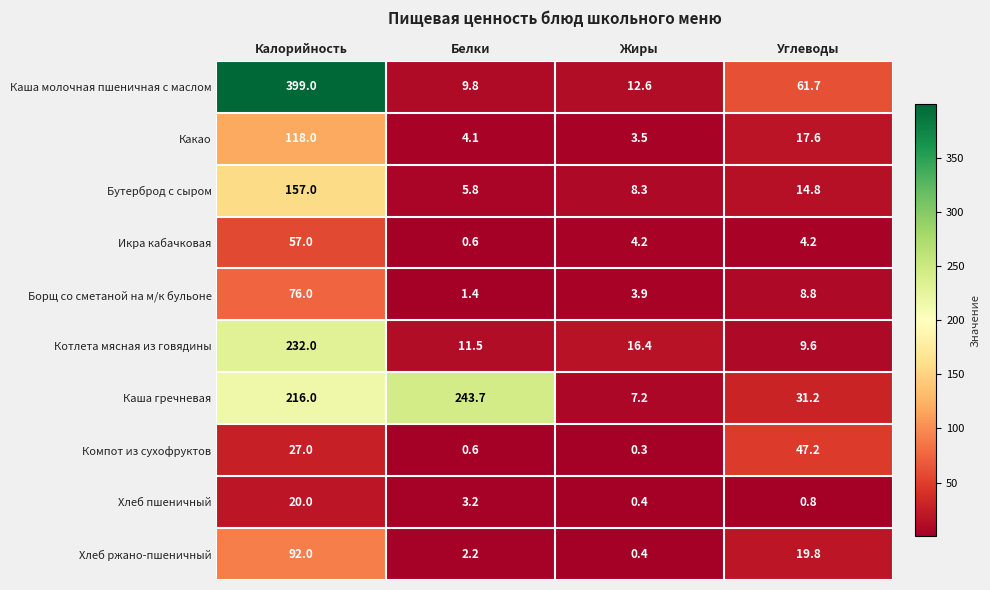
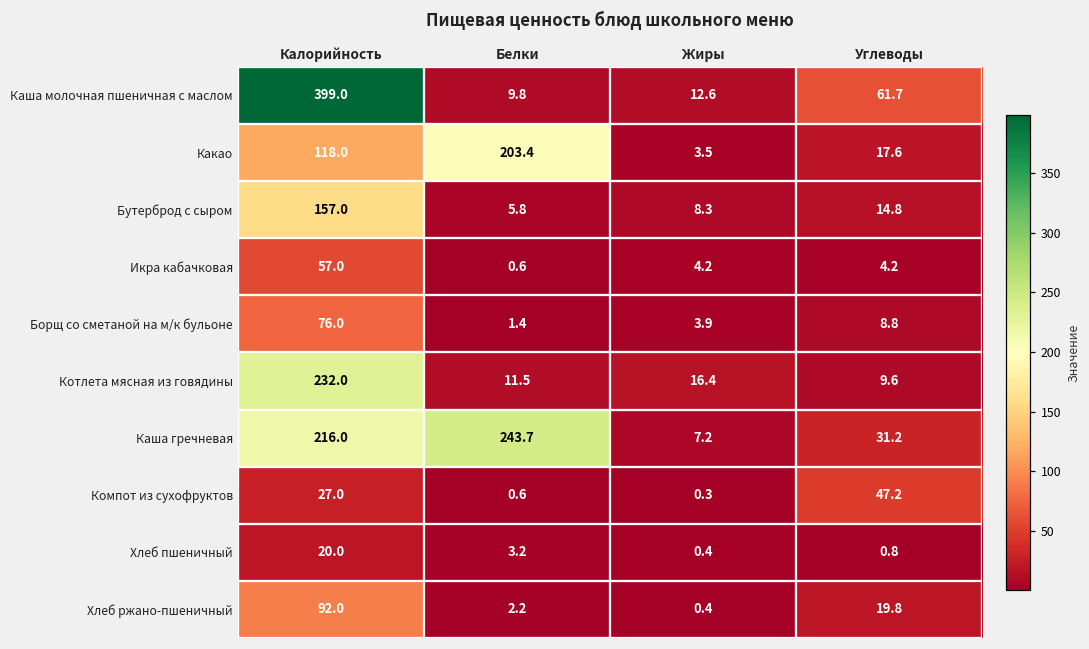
  {
    "Каша молочная пшеничная с маслом": {
      "Калорийность": 399.0,
      "Белки": 9.8,
      "Жиры": 12.6,
      "Углеводы": 61.7
    },
    "Какао": {
      "Калорийность": 118.0,
-     "Белки": 4.1,
+     "Белки": 203.4,
      "Жиры": 3.5,
      "Углеводы": 17.6
    },
    "Бутерброд с сыром": {
      "Калорийность": 157.0,
      "Белки": 5.8,
      "Жиры": 8.3,
      "Углеводы": 14.8
    },
    "Икра кабачковая": {
      "Калорийность": 57.0,
      "Белки": 0.6,
      "Жиры": 4.2,
      "Углеводы": 4.2
    },
    "Борщ со сметаной на м/к бульоне": {
      "Калорийность": 76.0,
      "Белки": 1.4,
      "Жиры": 3.9,
      "Углеводы": 8.8
    },
    "Котлета мясная из говядины": {
      "Калорийность": 232.0,
      "Белки": 11.5,
      "Жиры": 16.4,
      "Углеводы": 9.6
    },
    "Каша гречневая": {
      "Калорийность": 216.0,
      "Белки": 243.7,
      "Жиры": 7.2,
      "Углеводы": 31.2
    },
    "Компот из сухофруктов": {
      "Калорийность": 27.0,
      "Белки": 0.6,
      "Жиры": 0.3,
      "Углеводы": 47.2
    },
    "Хлеб пшеничный": {
      "Калорийность": 20.0,
      "Белки": 3.2,
      "Жиры": 0.4,
      "Углеводы": 0.8
    },
    "Хлеб ржано-пшеничный": {
      "Калорийность": 92.0,
      "Белки": 2.2,
      "Жиры": 0.4,
      "Углеводы": 19.8
    }
  }
